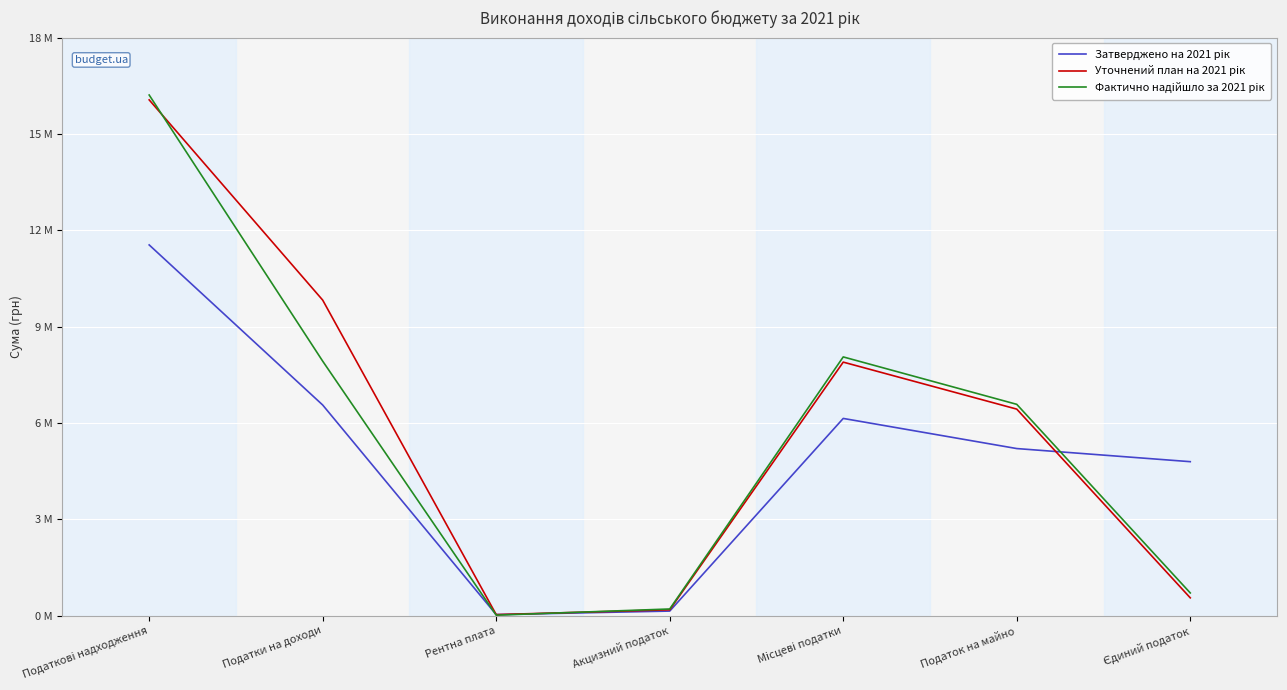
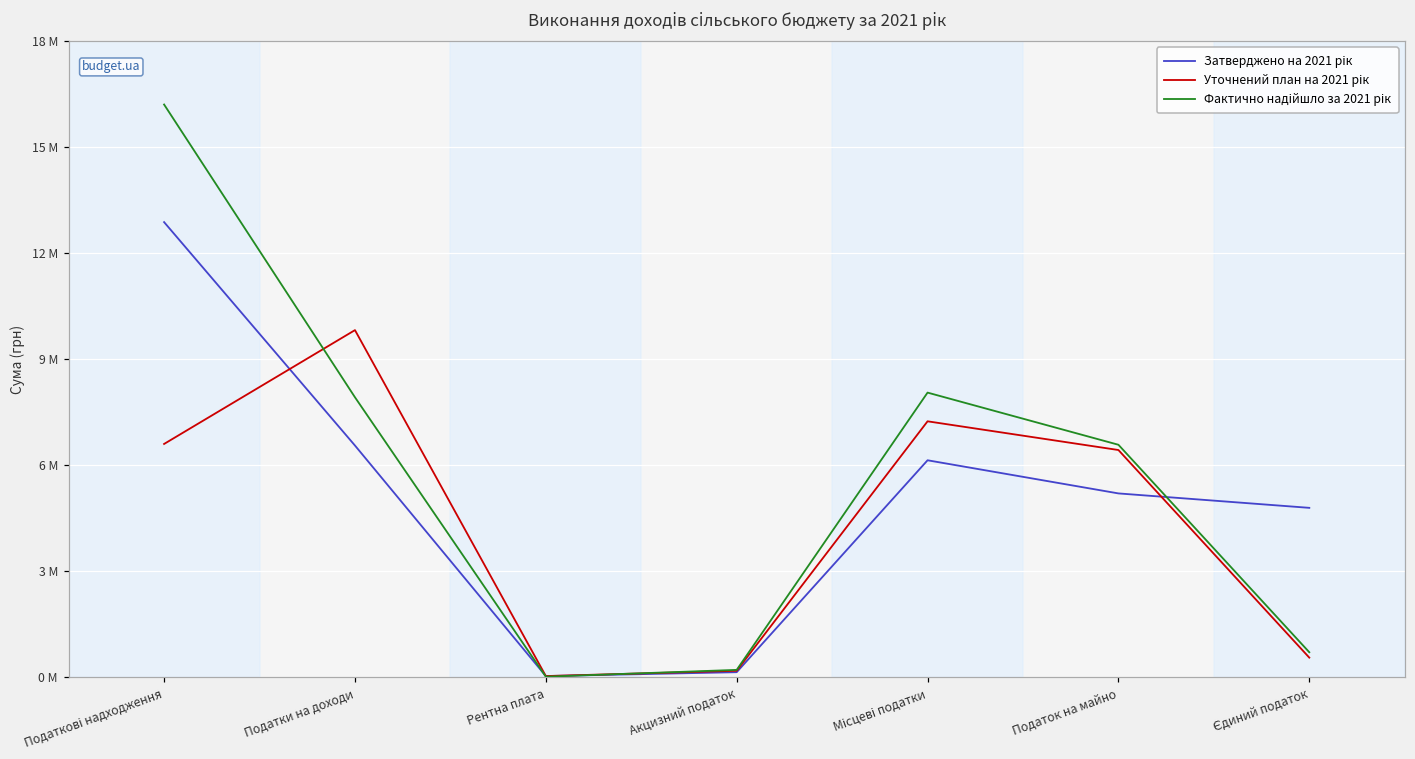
  {
    "Затверджено на 2021 рік": {
-     "Податкові надходження": 11500000,
+     "Податкові надходження": 12900000,
      "Податки на доходи": 6600000,
      "Місцеві податки": 6100000,
      "Податок на майно": 5200000,
      "Єдиний податок": 4800000
    },
    "Уточнений план на 2021 рік": {
-     "Податкові надходження": 16100000,
+     "Податкові надходження": 6600000,
      "Податки на доходи": 9800000,
-     "Місцеві податки": 7900000,
+     "Місцеві податки": 7200000,
      "Податок на майно": 6400000,
      "Єдиний податок": 600000
    },
    "Фактично надійшло за 2021 рік": {
      "Податкові надходження": 16200000,
      "Податки на доходи": 7900000,
      "Місцеві податки": 8100000,
      "Податок на майно": 6600000,
      "Єдиний податок": 700000
    }
  }
